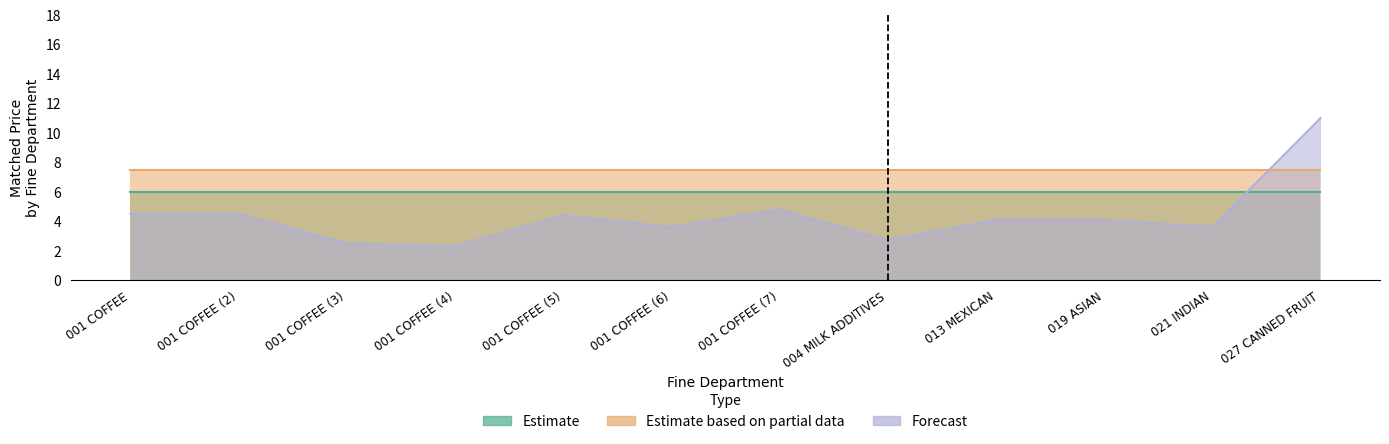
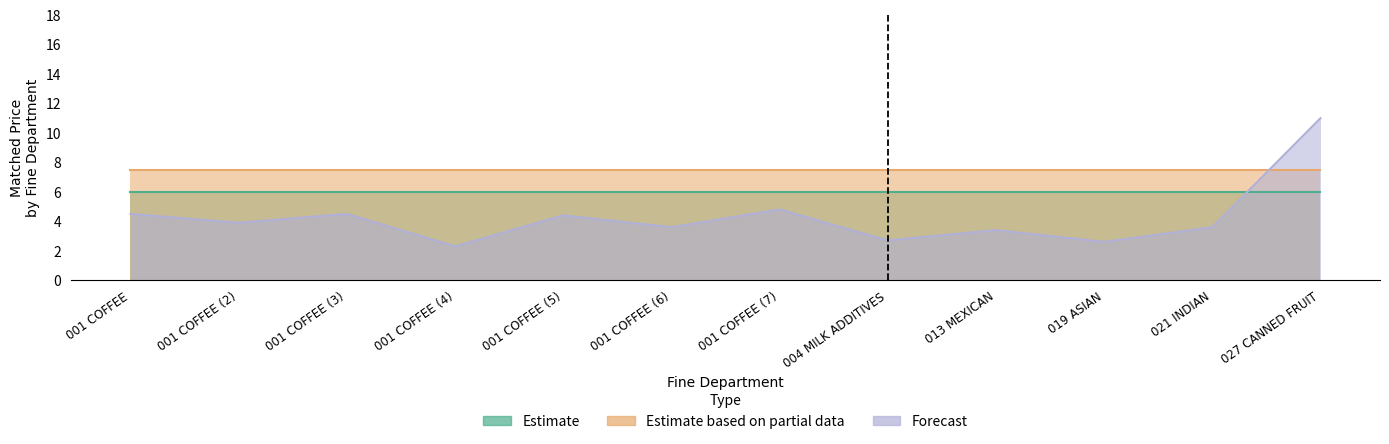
  {
    "Estimate": {
      "001 COFFEE": 6.0,
      "001 COFFEE (2)": 6.0,
      "001 COFFEE (3)": 6.0,
      "001 COFFEE (4)": 6.0,
      "001 COFFEE (5)": 6.0,
      "001 COFFEE (6)": 6.0,
      "001 COFFEE (7)": 6.0,
      "004 MILK ADDITIVES": 6.0,
      "013 MEXICAN": 6.0,
      "019 ASIAN": 6.0,
      "021 INDIAN": 6.0,
      "027 CANNED FRUIT": 6.0
    },
    "Estimate based on partial data": {
      "001 COFFEE": 7.5,
      "001 COFFEE (2)": 7.5,
      "001 COFFEE (3)": 7.5,
      "001 COFFEE (4)": 7.5,
      "001 COFFEE (5)": 7.5,
      "001 COFFEE (6)": 7.5,
      "001 COFFEE (7)": 7.5,
      "004 MILK ADDITIVES": 7.5,
      "013 MEXICAN": 7.5,
      "019 ASIAN": 7.5,
      "021 INDIAN": 7.5,
      "027 CANNED FRUIT": 7.5
    },
    "Forecast": {
      "001 COFFEE": 4.5,
-     "001 COFFEE (2)": 4.5,
-     "001 COFFEE (3)": 2.5,
+     "001 COFFEE (2)": 3.9,
+     "001 COFFEE (3)": 4.5,
      "001 COFFEE (4)": 2.3,
      "001 COFFEE (5)": 4.4,
      "001 COFFEE (6)": 3.6,
      "001 COFFEE (7)": 4.8,
      "004 MILK ADDITIVES": 2.7,
-     "013 MEXICAN": 4.1,
-     "019 ASIAN": 4.1,
+     "013 MEXICAN": 3.4,
+     "019 ASIAN": 2.6,
      "021 INDIAN": 3.6,
      "027 CANNED FRUIT": 11.0
    }
  }
